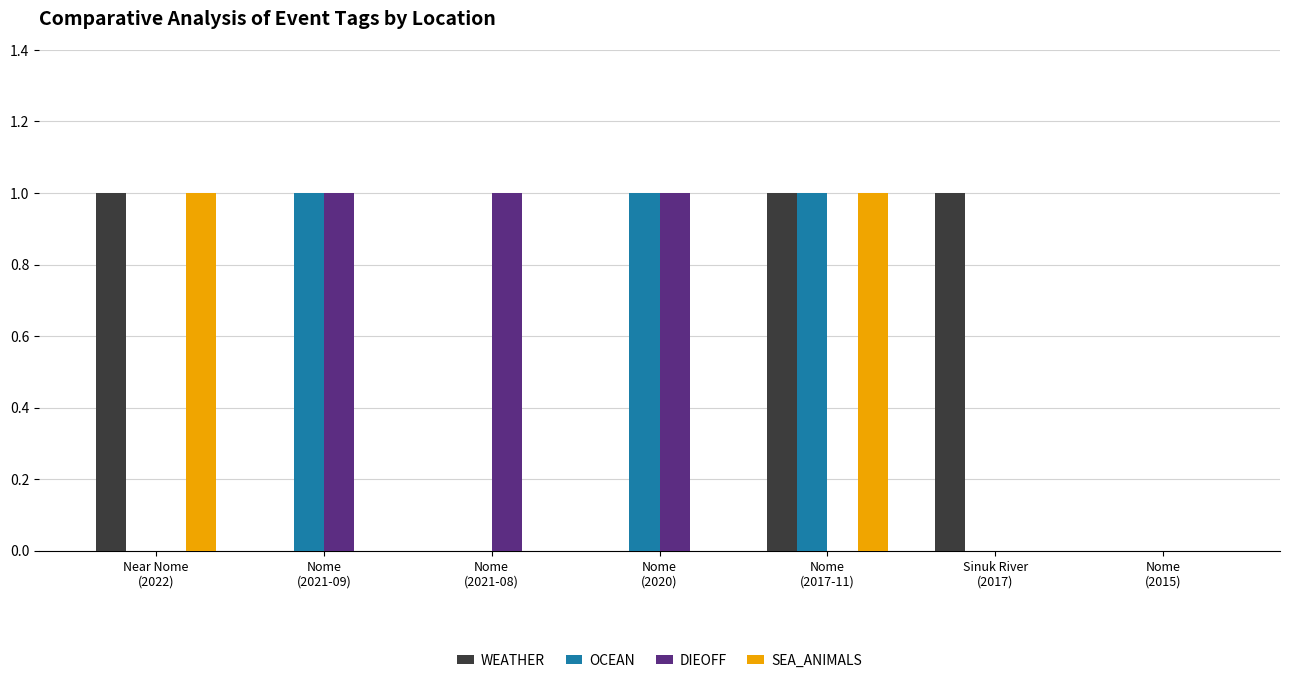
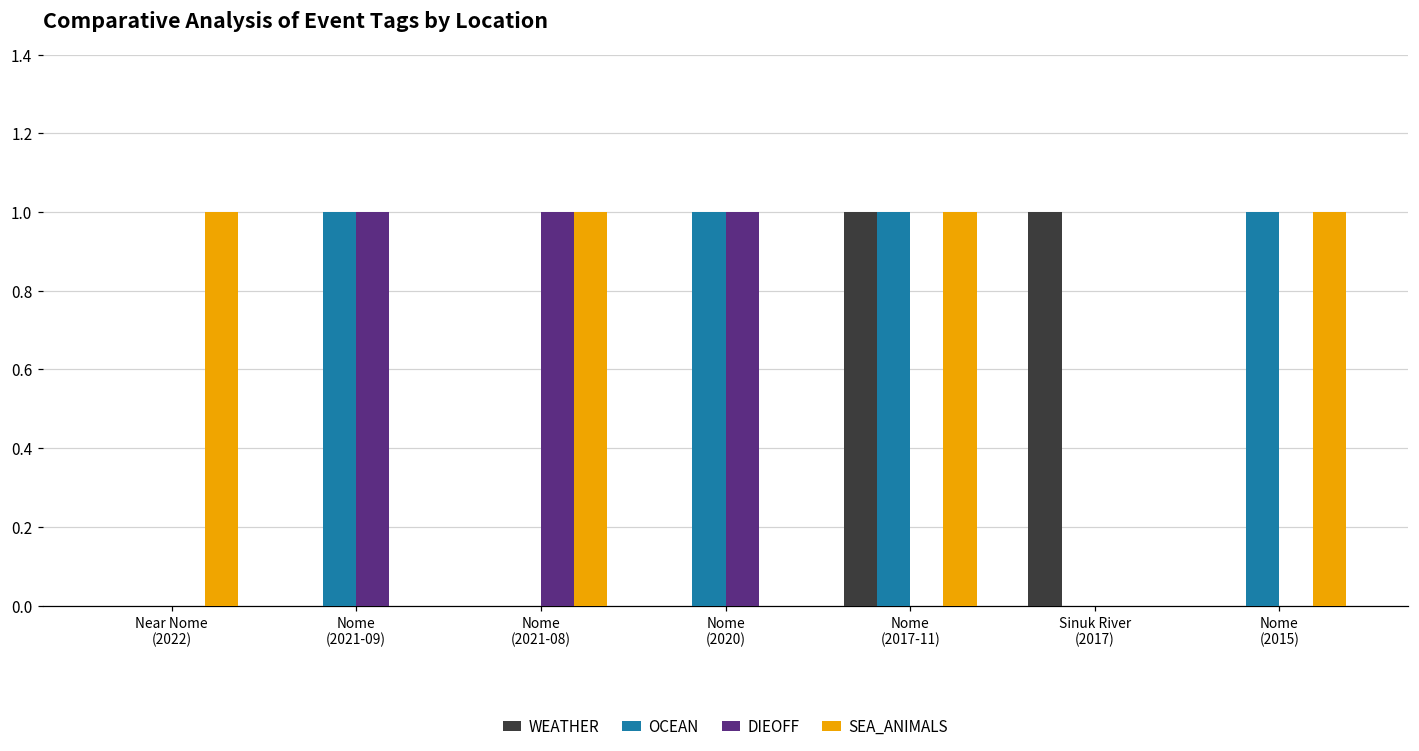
  {
    "WEATHER": {
-     "Near Nome (2022)": 1,
+     "Near Nome (2022)": 0,
      "Nome (2021-09)": 0,
      "Nome (2021-08)": 0,
      "Nome (2020)": 0,
      "Nome (2017-11)": 1,
      "Sinuk River (2017)": 1,
      "Nome (2015)": 0
    },
    "OCEAN": {
      "Near Nome (2022)": 0,
      "Nome (2021-09)": 1,
      "Nome (2021-08)": 0,
      "Nome (2020)": 1,
      "Nome (2017-11)": 1,
      "Sinuk River (2017)": 0,
-     "Nome (2015)": 0
+     "Nome (2015)": 1
    },
    "DIEOFF": {
      "Near Nome (2022)": 0,
      "Nome (2021-09)": 1,
      "Nome (2021-08)": 1,
      "Nome (2020)": 1,
      "Nome (2017-11)": 0,
      "Sinuk River (2017)": 0,
      "Nome (2015)": 0
    },
    "SEA_ANIMALS": {
      "Near Nome (2022)": 1,
      "Nome (2021-09)": 0,
-     "Nome (2021-08)": 0,
+     "Nome (2021-08)": 1,
      "Nome (2020)": 0,
      "Nome (2017-11)": 1,
      "Sinuk River (2017)": 0,
-     "Nome (2015)": 0
+     "Nome (2015)": 1
    }
  }
